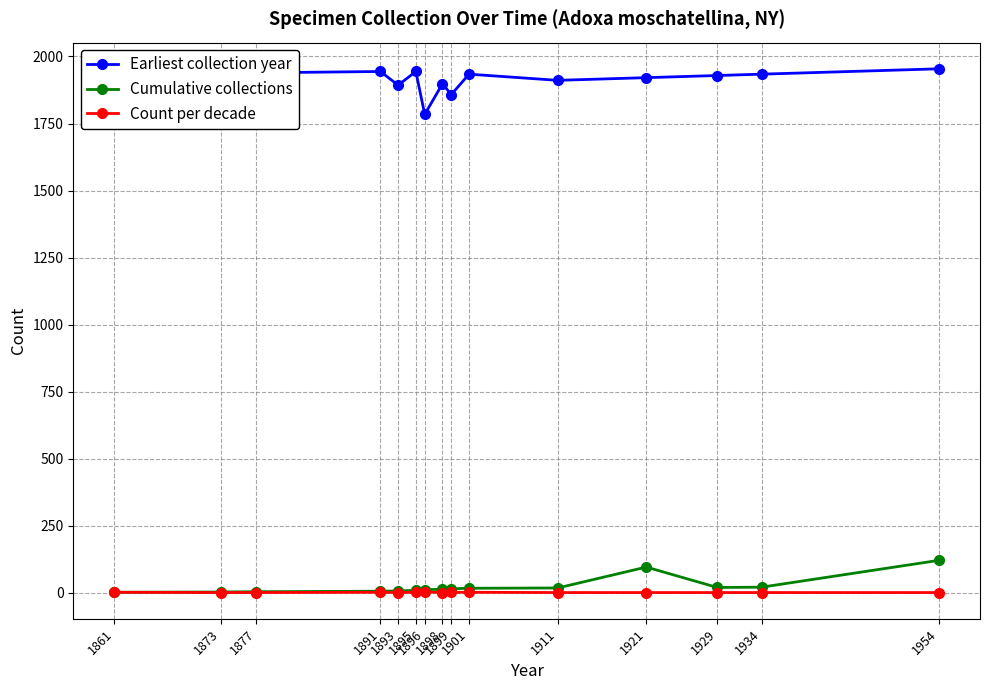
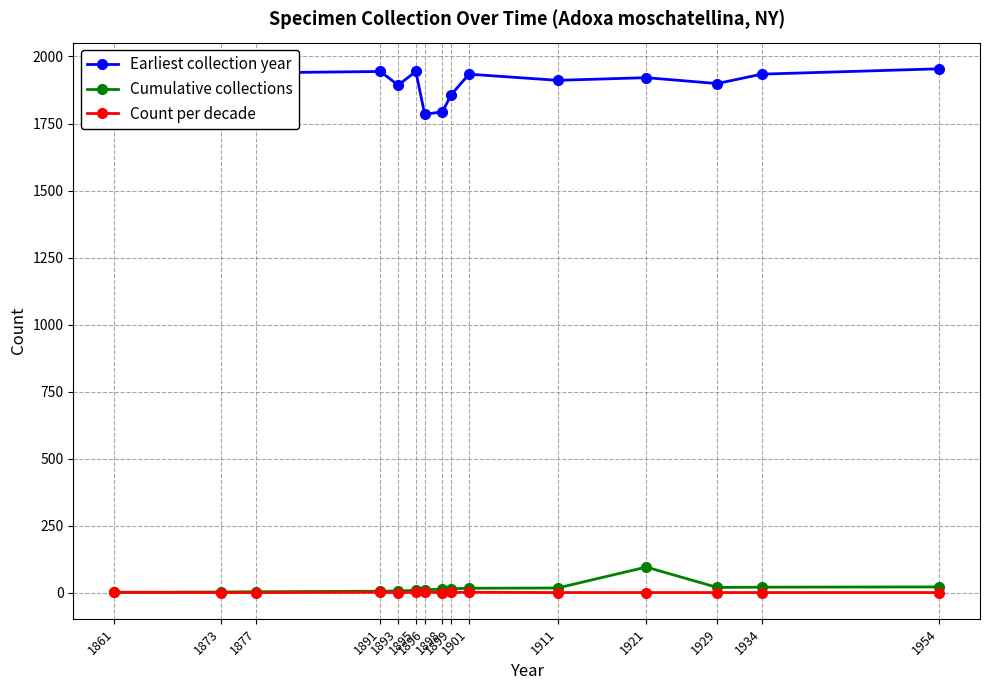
  {
    "Earliest collection year": {
      "1891": 1940,
      "1893": 1890,
      "1895": 1940,
      "1896": 1780,
-     "1898": 1900,
+     "1898": 1790,
      "1899": 1860,
      "1901": 1930,
      "1911": 1910,
      "1921": 1920,
-     "1929": 1930,
+     "1929": 1900,
      "1934": 1930,
      "1954": 1950
    },
    "Cumulative collections": {
      "1898": 10,
      "1899": 20,
      "1901": 20,
      "1911": 20,
      "1921": 100,
      "1929": 20,
      "1934": 20,
-     "1954": 120
+     "1954": 20
    },
    "Count per decade": {
      "1898": 0,
      "1899": 0,
      "1901": 0,
      "1911": 0,
      "1921": 0,
      "1929": 0,
      "1934": 0,
      "1954": 0
    }
  }
